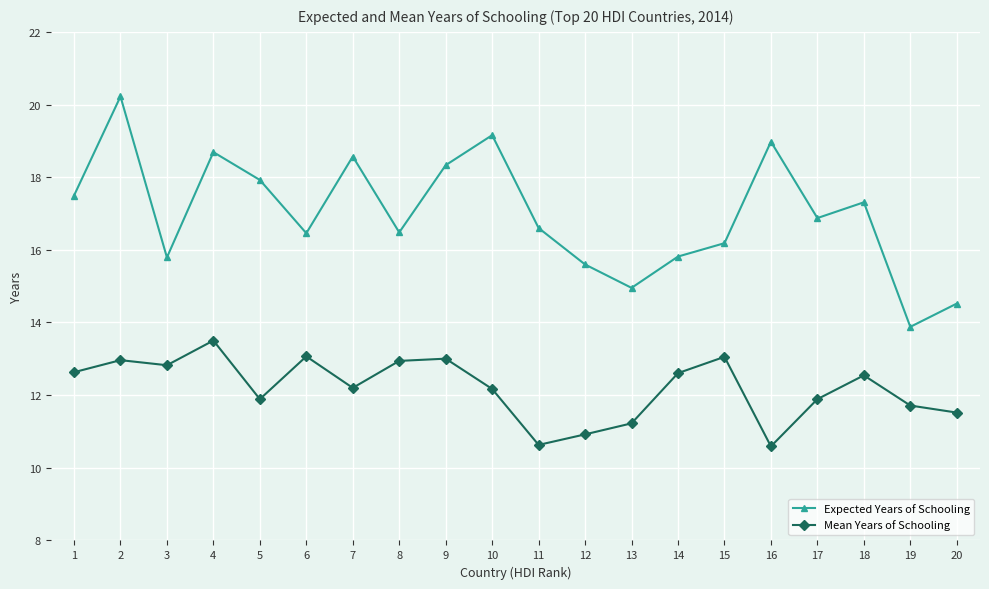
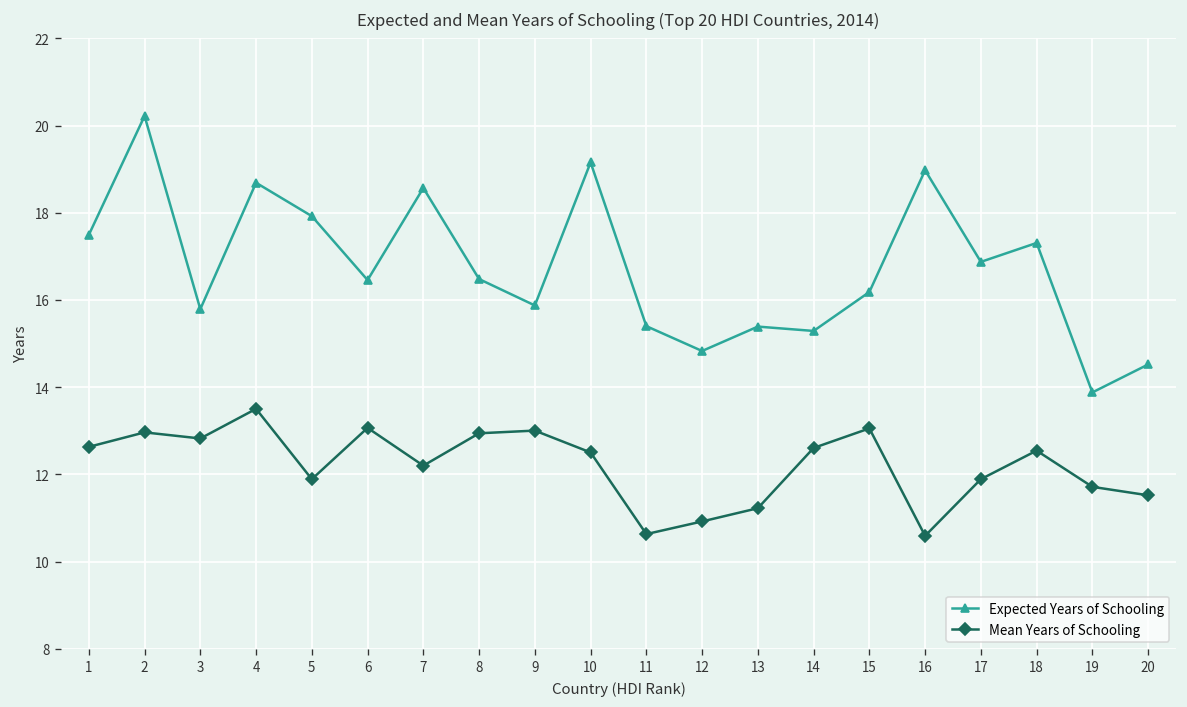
  {
    "Expected Years of Schooling": {
      "1": 17.5,
      "2": 20.2,
      "3": 15.8,
      "4": 18.7,
      "5": 17.9,
      "6": 16.5,
      "7": 18.6,
      "8": 16.5,
-     "9": 18.3,
+     "9": 15.9,
      "10": 19.2,
-     "11": 16.6,
-     "12": 15.6,
-     "13": 15.0,
-     "14": 15.8,
+     "11": 15.4,
+     "12": 14.8,
+     "13": 15.4,
+     "14": 15.3,
      "15": 16.2,
      "16": 19.0,
      "17": 16.9,
      "18": 17.3,
      "19": 13.9,
      "20": 14.5
    },
    "Mean Years of Schooling": {
      "1": 12.6,
      "2": 13.0,
      "3": 12.8,
      "4": 13.5,
      "5": 11.9,
      "6": 13.1,
      "7": 12.2,
      "8": 12.9,
      "9": 13.0,
-     "10": 12.2,
+     "10": 12.5,
      "11": 10.6,
      "12": 10.9,
      "13": 11.2,
      "14": 12.6,
      "15": 13.1,
      "16": 10.6,
      "17": 11.9,
      "18": 12.5,
      "19": 11.7,
      "20": 11.5
    }
  }
